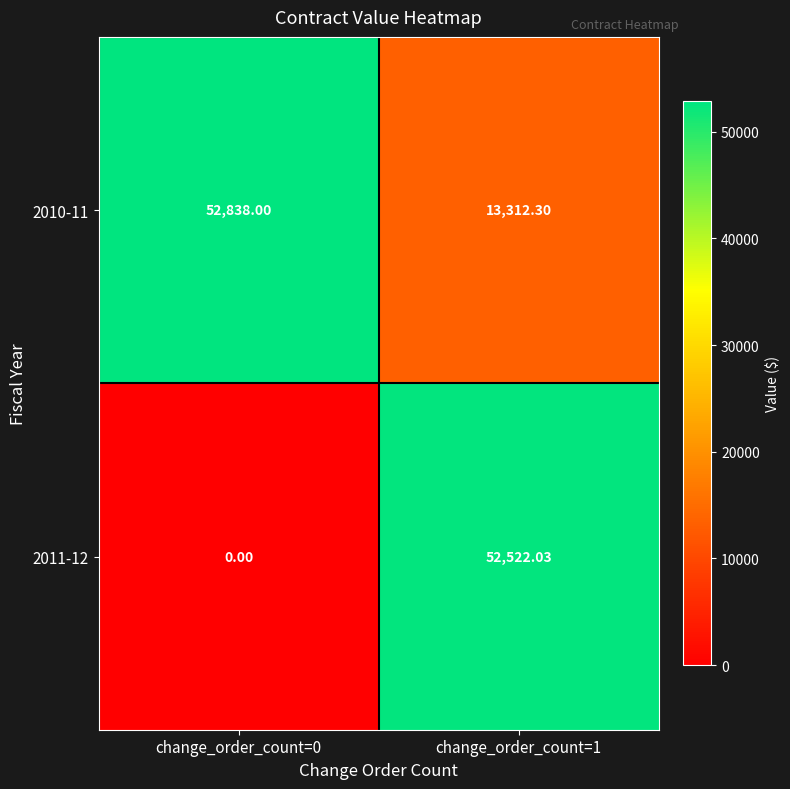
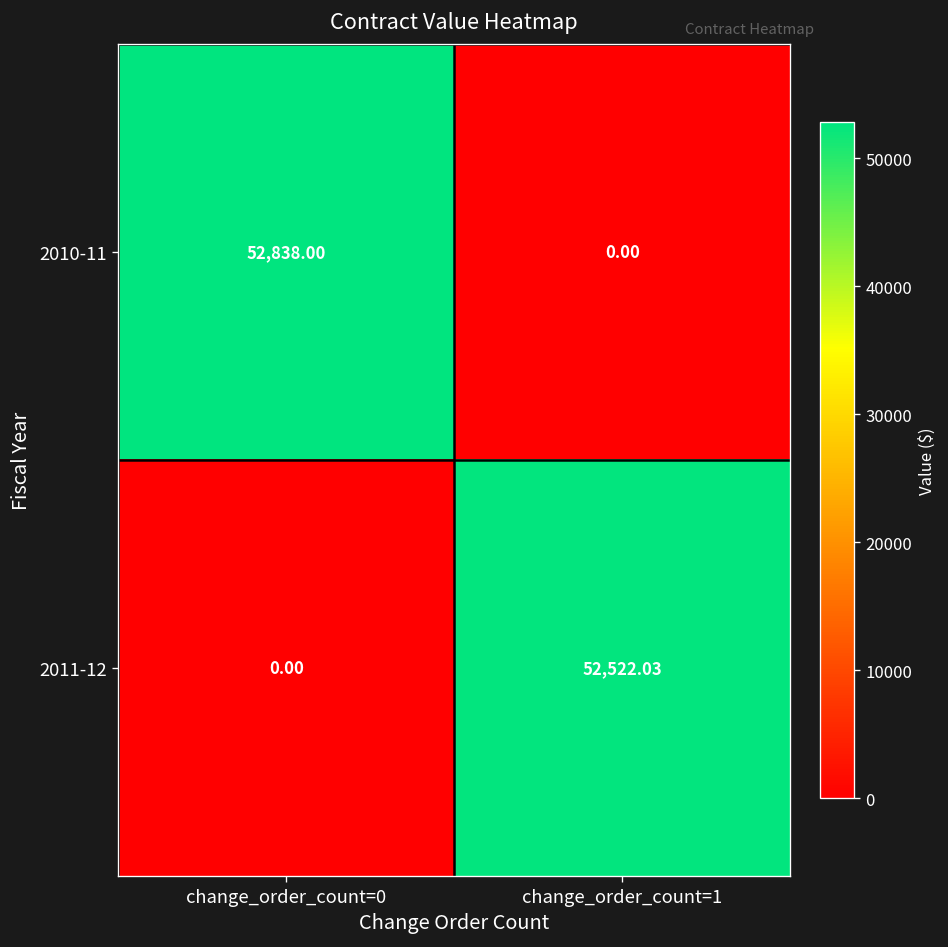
  {
    "2010-11": {
      "change_order_count=0": "52,838.00",
-     "change_order_count=1": "13,312.30"
+     "change_order_count=1": "0.00"
    },
    "2011-12": {
      "change_order_count=0": "0.00",
      "change_order_count=1": "52,522.03"
    }
  }
